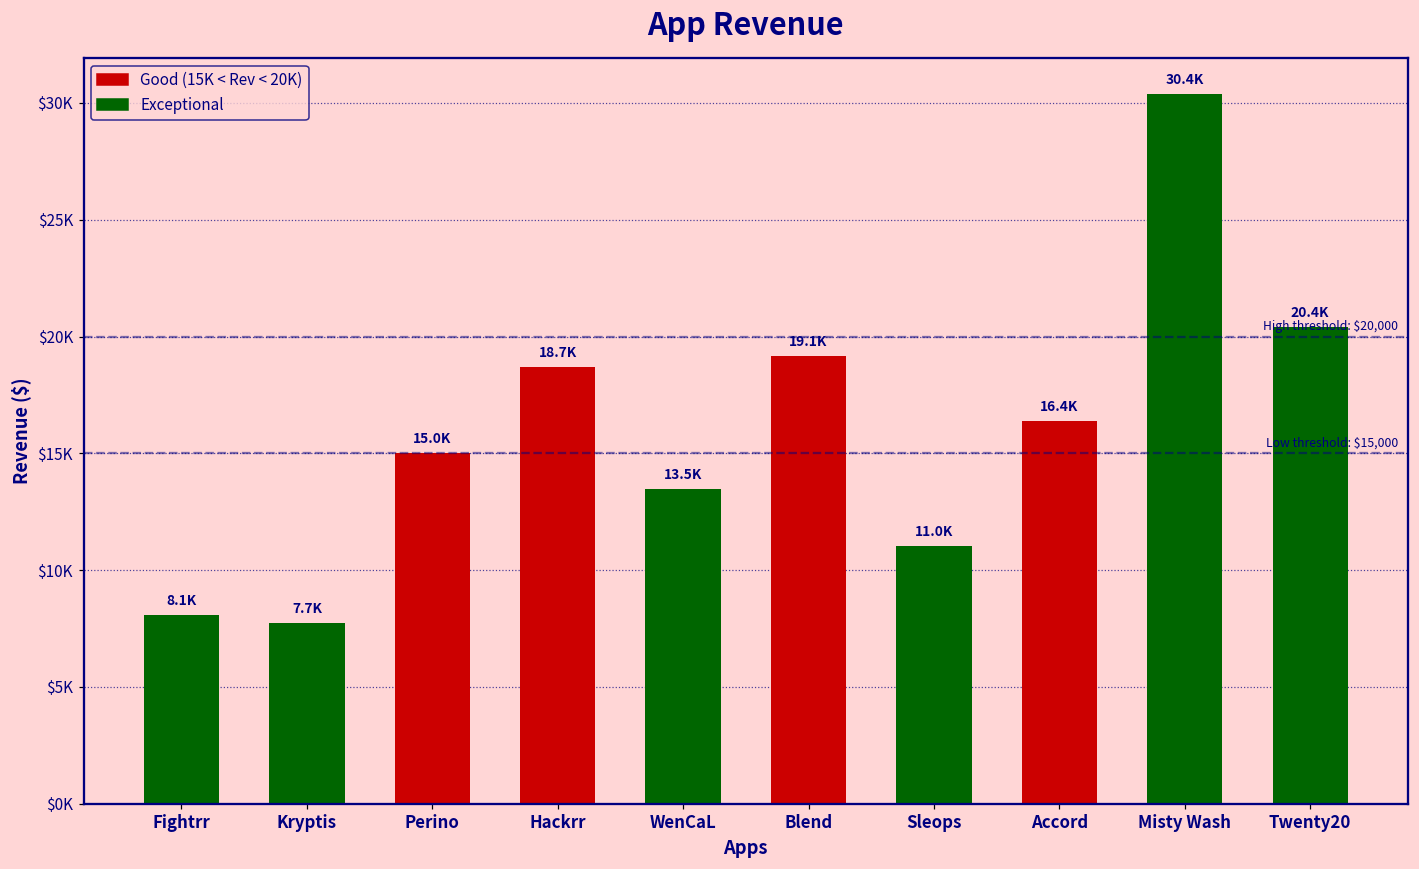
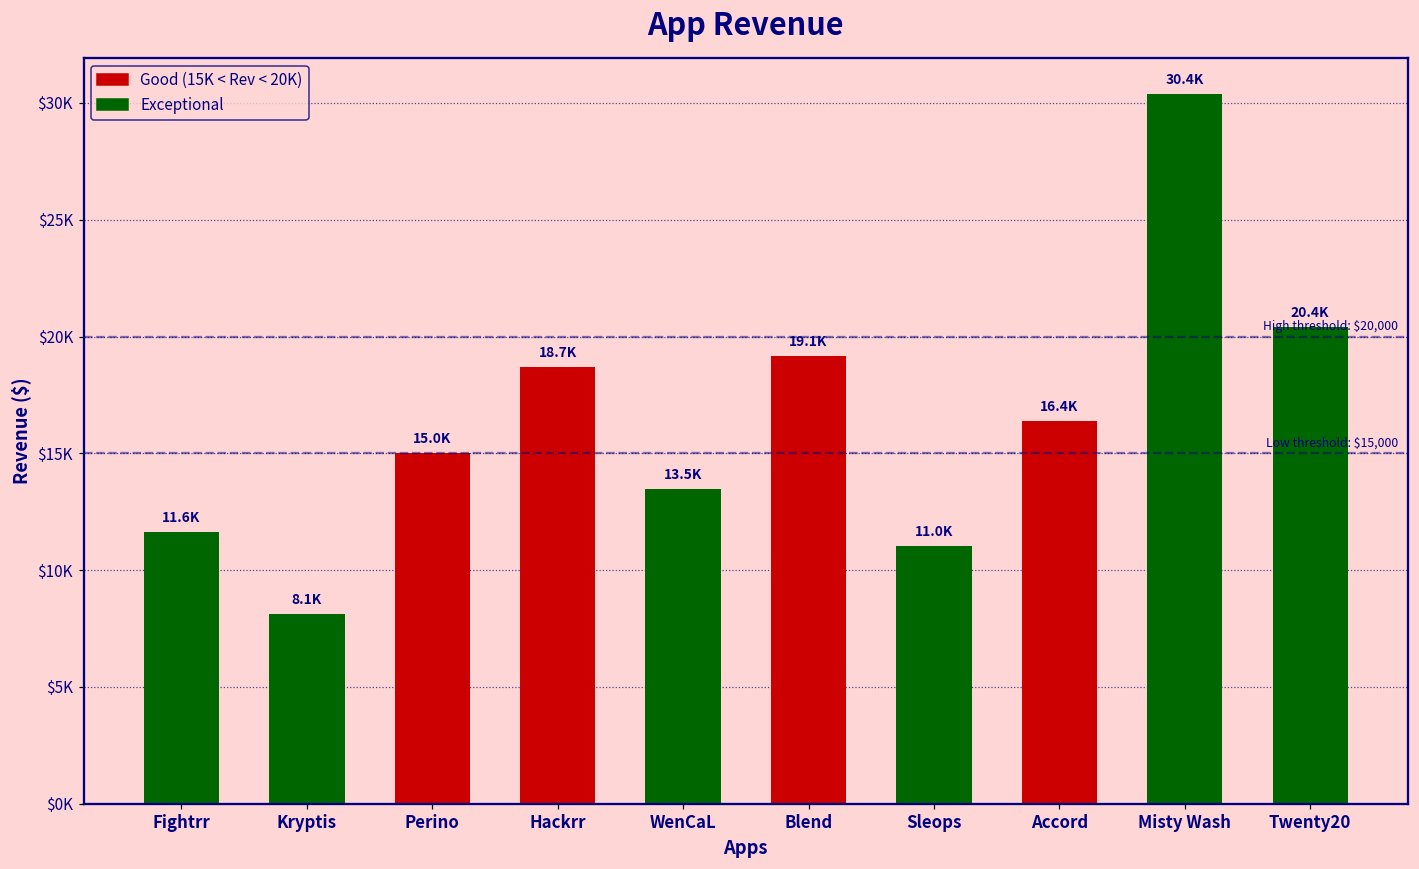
  {
-   "Fightrr": "8.1K",
-   "Kryptis": "7.7K",
+   "Fightrr": "11.6K",
+   "Kryptis": "8.1K",
    "Perino": "15.0K",
    "Hackrr": "18.7K",
    "WenCaL": "13.5K",
    "Blend": "19.1K",
    "Sleops": "11.0K",
    "Accord": "16.4K",
    "Misty Wash": "30.4K",
    "Twenty20": "20.4K"
  }
